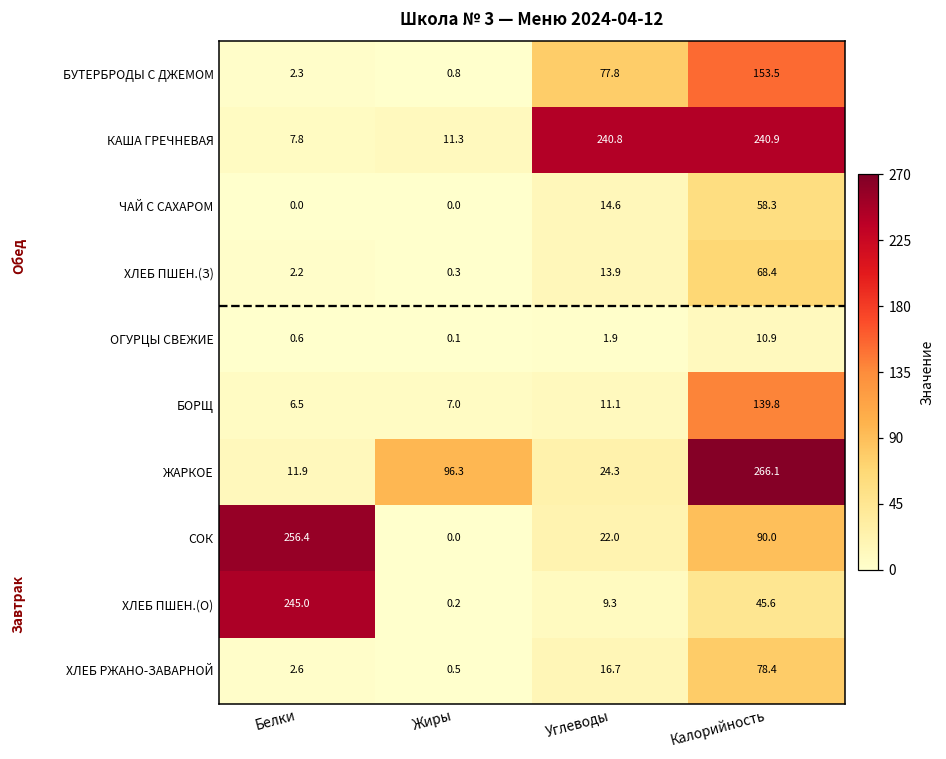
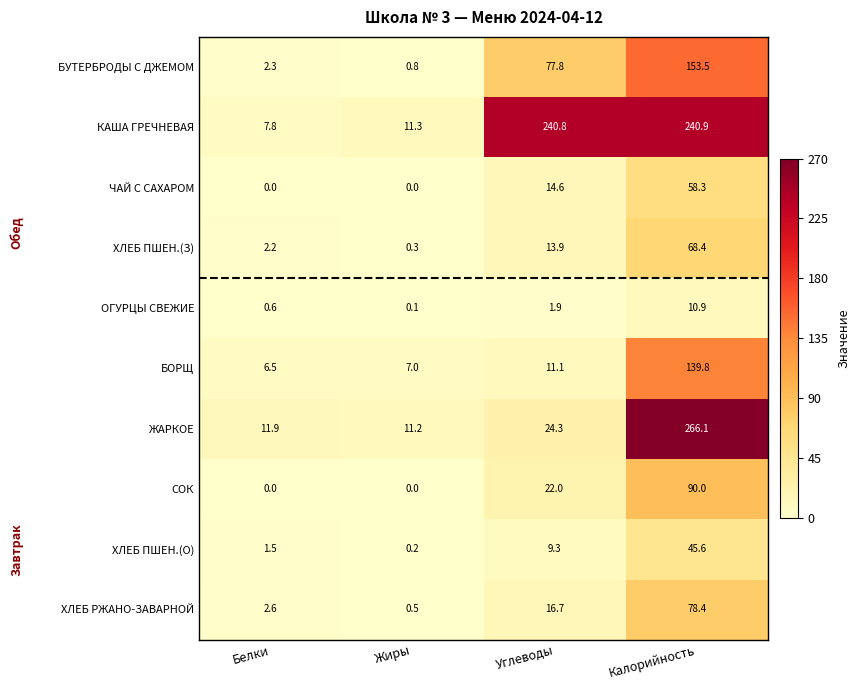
  {
    "БУТЕРБРОДЫ С ДЖЕМОМ": {
      "Белки": 2.3,
      "Жиры": 0.8,
      "Углеводы": 77.8,
      "Калорийность": 153.5
    },
    "КАША ГРЕЧНЕВАЯ": {
      "Белки": 7.8,
      "Жиры": 11.3,
      "Углеводы": 240.8,
      "Калорийность": 240.9
    },
    "ЧАЙ С САХАРОМ": {
      "Белки": 0.0,
      "Жиры": 0.0,
      "Углеводы": 14.6,
      "Калорийность": 58.3
    },
    "ХЛЕБ ПШЕН.(З)": {
      "Белки": 2.2,
      "Жиры": 0.3,
      "Углеводы": 13.9,
      "Калорийность": 68.4
    },
    "ОГУРЦЫ СВЕЖИЕ": {
      "Белки": 0.6,
      "Жиры": 0.1,
      "Углеводы": 1.9,
      "Калорийность": 10.9
    },
    "БОРЩ": {
      "Белки": 6.5,
      "Жиры": 7.0,
      "Углеводы": 11.1,
      "Калорийность": 139.8
    },
    "ЖАРКОЕ": {
      "Белки": 11.9,
-     "Жиры": 96.3,
+     "Жиры": 11.2,
      "Углеводы": 24.3,
      "Калорийность": 266.1
    },
    "СОК": {
-     "Белки": 256.4,
+     "Белки": 0.0,
      "Жиры": 0.0,
      "Углеводы": 22.0,
      "Калорийность": 90.0
    },
    "ХЛЕБ ПШЕН.(О)": {
-     "Белки": 245.0,
+     "Белки": 1.5,
      "Жиры": 0.2,
      "Углеводы": 9.3,
      "Калорийность": 45.6
    },
    "ХЛЕБ РЖАНО-ЗАВАРНОЙ": {
      "Белки": 2.6,
      "Жиры": 0.5,
      "Углеводы": 16.7,
      "Калорийность": 78.4
    }
  }
